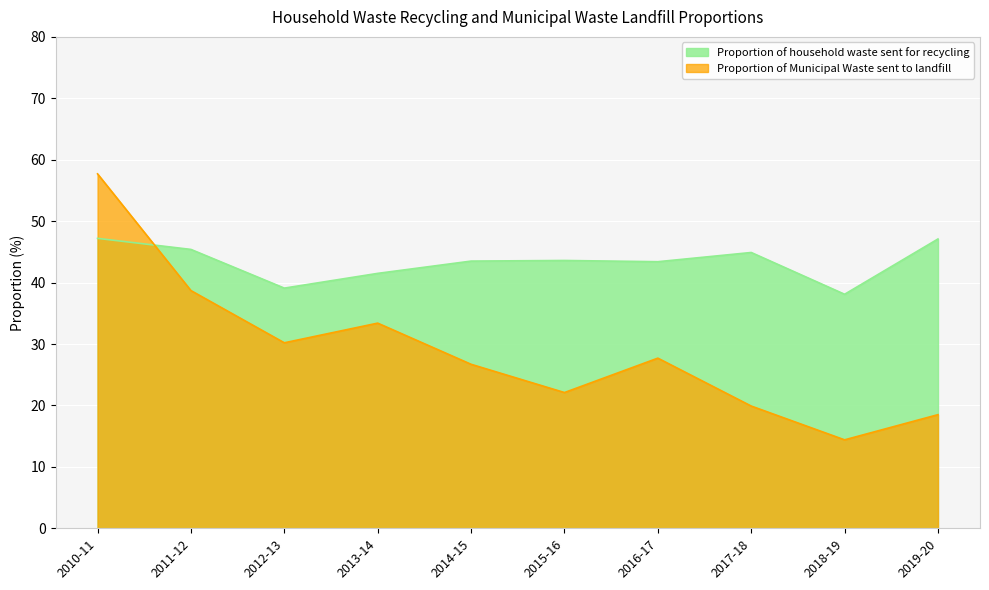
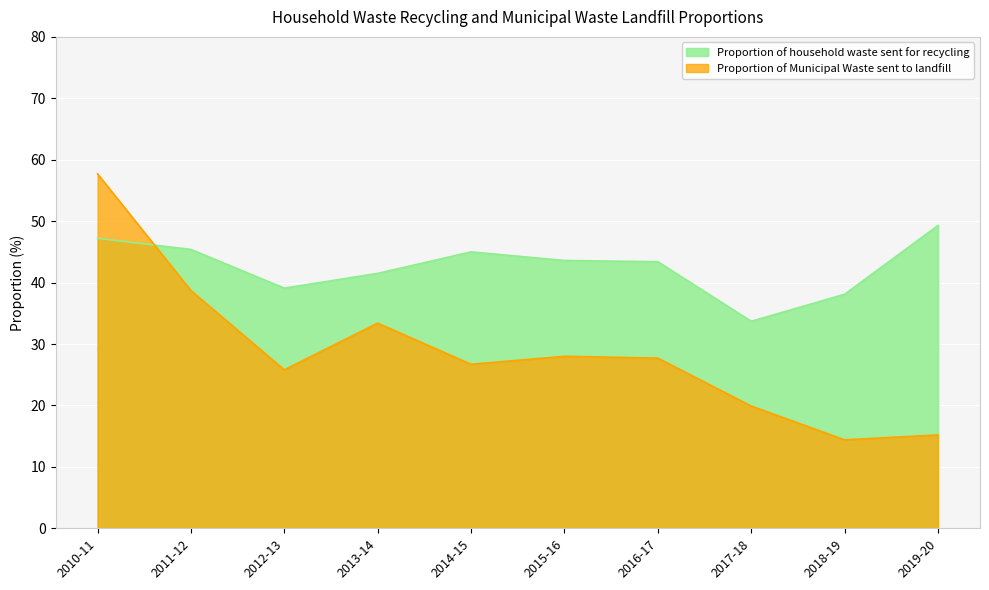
  {
    "Proportion of household waste sent for recycling": {
      "2010-11": 47,
      "2011-12": 45,
      "2012-13": 39,
      "2013-14": 42,
-     "2014-15": 44,
+     "2014-15": 45,
      "2015-16": 44,
      "2016-17": 43,
-     "2017-18": 45,
+     "2017-18": 34,
      "2018-19": 38,
-     "2019-20": 47
+     "2019-20": 49
    },
    "Proportion of Municipal Waste sent to landfill": {
      "2010-11": 58,
      "2011-12": 39,
-     "2012-13": 30,
+     "2012-13": 26,
      "2013-14": 33,
      "2014-15": 27,
-     "2015-16": 22,
+     "2015-16": 28,
      "2016-17": 28,
      "2017-18": 20,
      "2018-19": 14,
-     "2019-20": 19
+     "2019-20": 15
    }
  }
